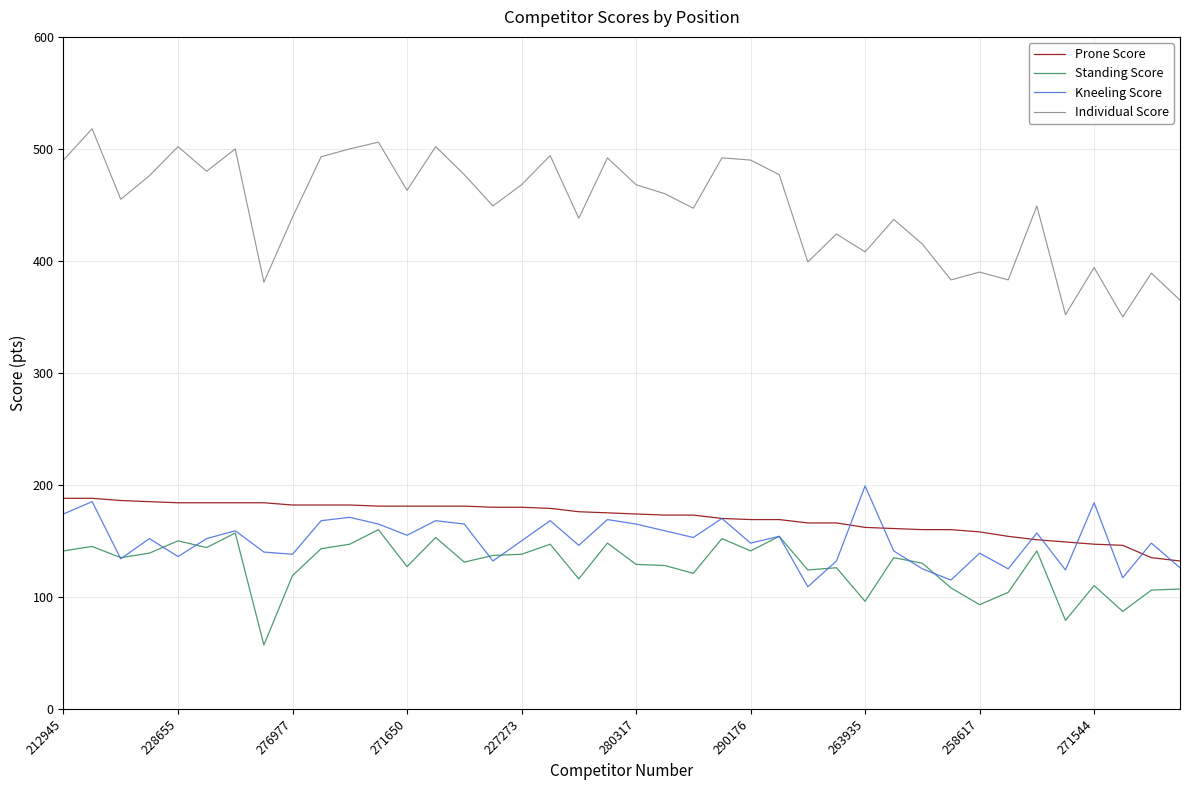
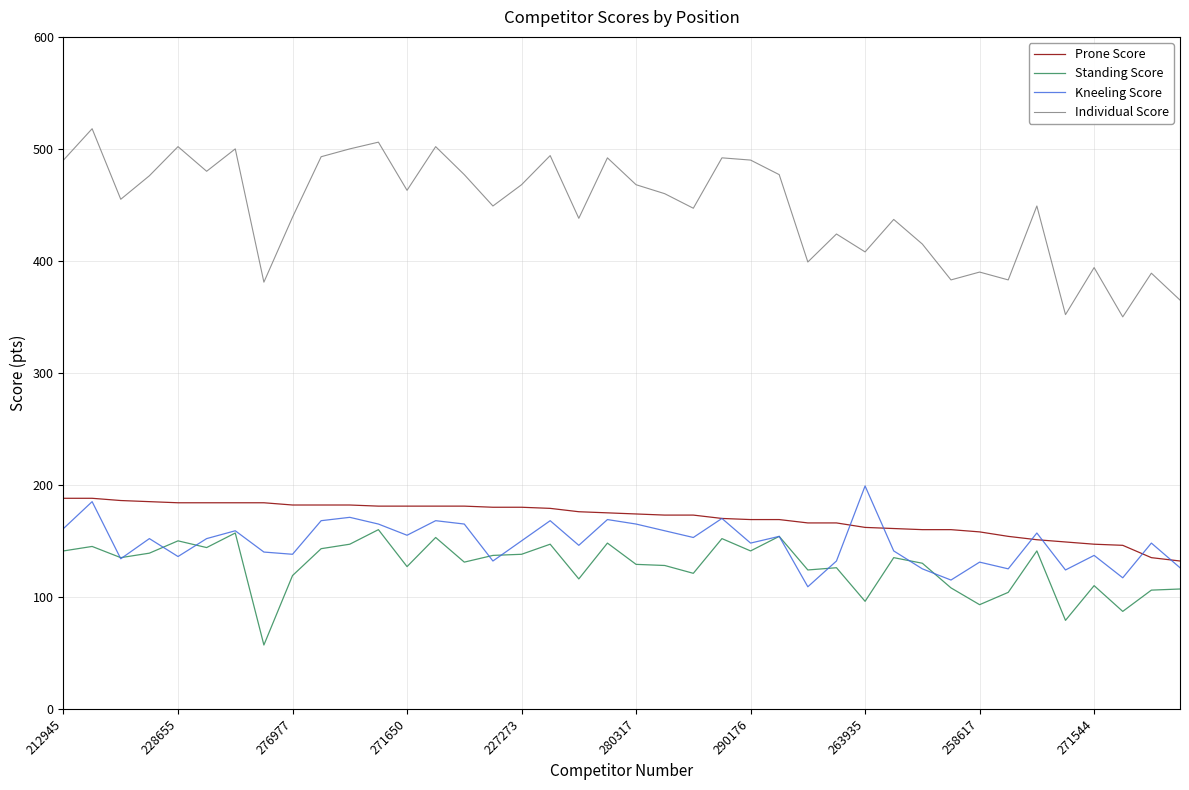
  {
    "Prone Score": {
      "212945": 188,
      "228655": 184,
      "276977": 182,
      "271650": 181,
      "227273": 180,
      "280317": 174,
      "290176": 169,
      "263935": 162,
      "258617": 158,
      "271544": 147
    },
    "Standing Score": {
      "212945": 141,
      "228655": 150,
      "276977": 119,
      "271650": 127,
      "227273": 138,
      "280317": 129,
      "290176": 141,
      "263935": 96,
      "258617": 93,
      "271544": 110
    },
    "Kneeling Score": {
-     "212945": 174,
+     "212945": 161,
      "228655": 136,
      "276977": 138,
      "271650": 155,
      "227273": 150,
      "280317": 165,
      "290176": 148,
      "263935": 199,
-     "258617": 139,
-     "271544": 184
+     "258617": 131,
+     "271544": 137
    },
    "Individual Score": {
      "212945": 490,
      "228655": 502,
      "276977": 439,
      "271650": 463,
      "227273": 468,
      "280317": 468,
      "290176": 490,
      "263935": 408,
      "258617": 390,
      "271544": 394
    }
  }
